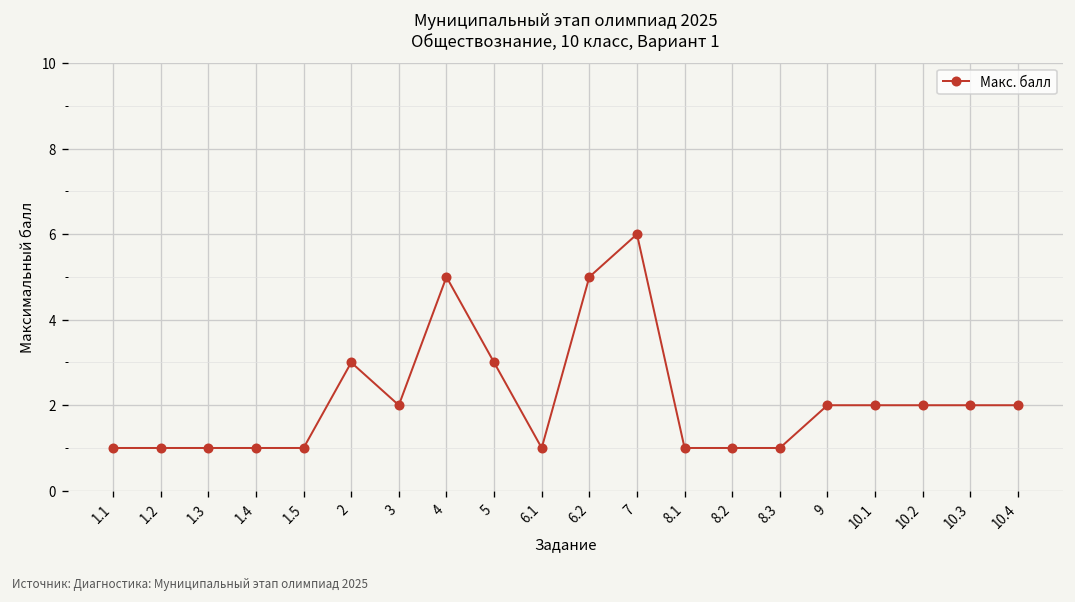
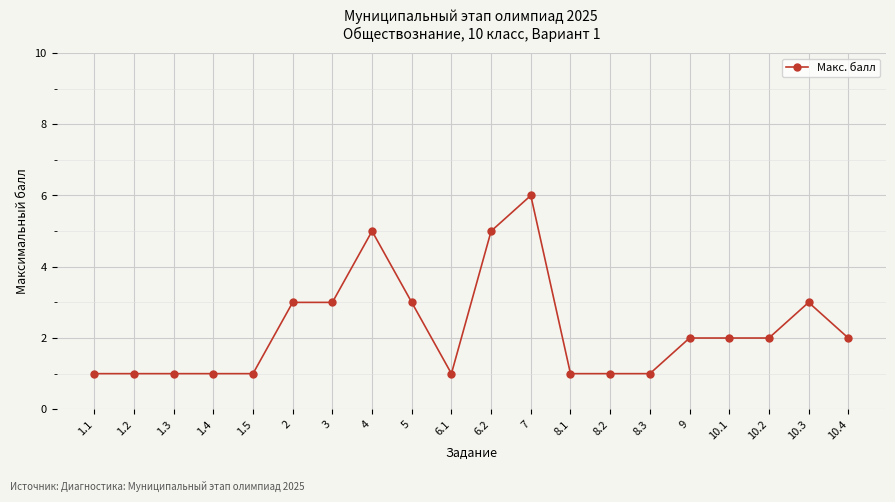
  {
    "1.1": 1,
    "1.2": 1,
    "1.3": 1,
    "1.4": 1,
    "1.5": 1,
    "2": 3,
-   "3": 2,
+   "3": 3,
    "4": 5,
    "5": 3,
    "6.1": 1,
    "6.2": 5,
    "7": 6,
    "8.1": 1,
    "8.2": 1,
    "8.3": 1,
    "9": 2,
    "10.1": 2,
    "10.2": 2,
-   "10.3": 2,
+   "10.3": 3,
    "10.4": 2
  }
